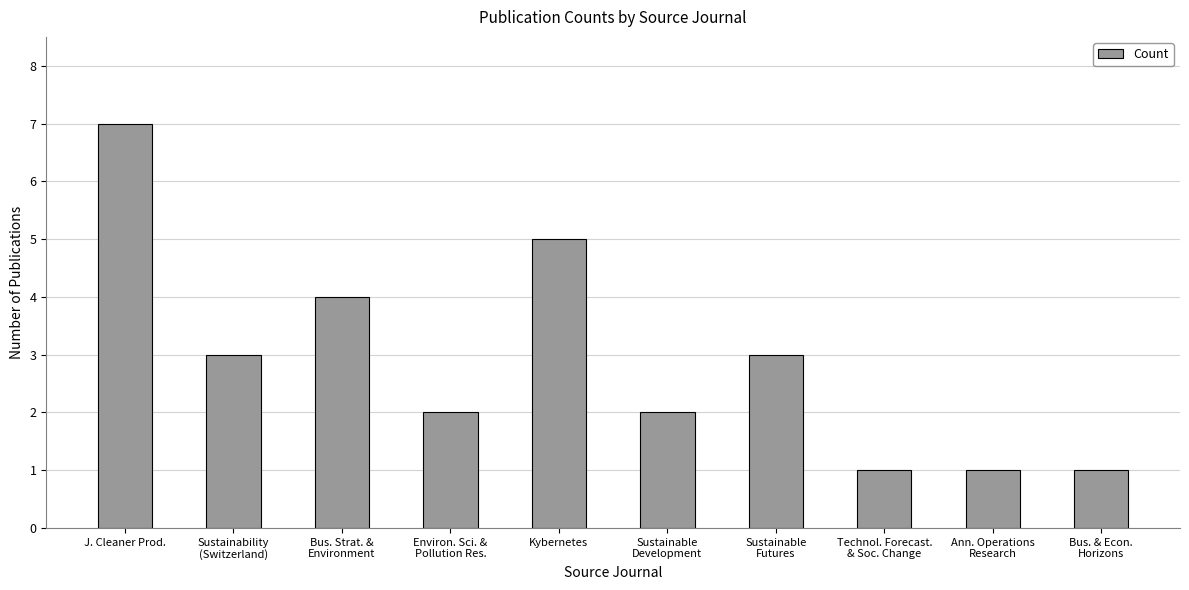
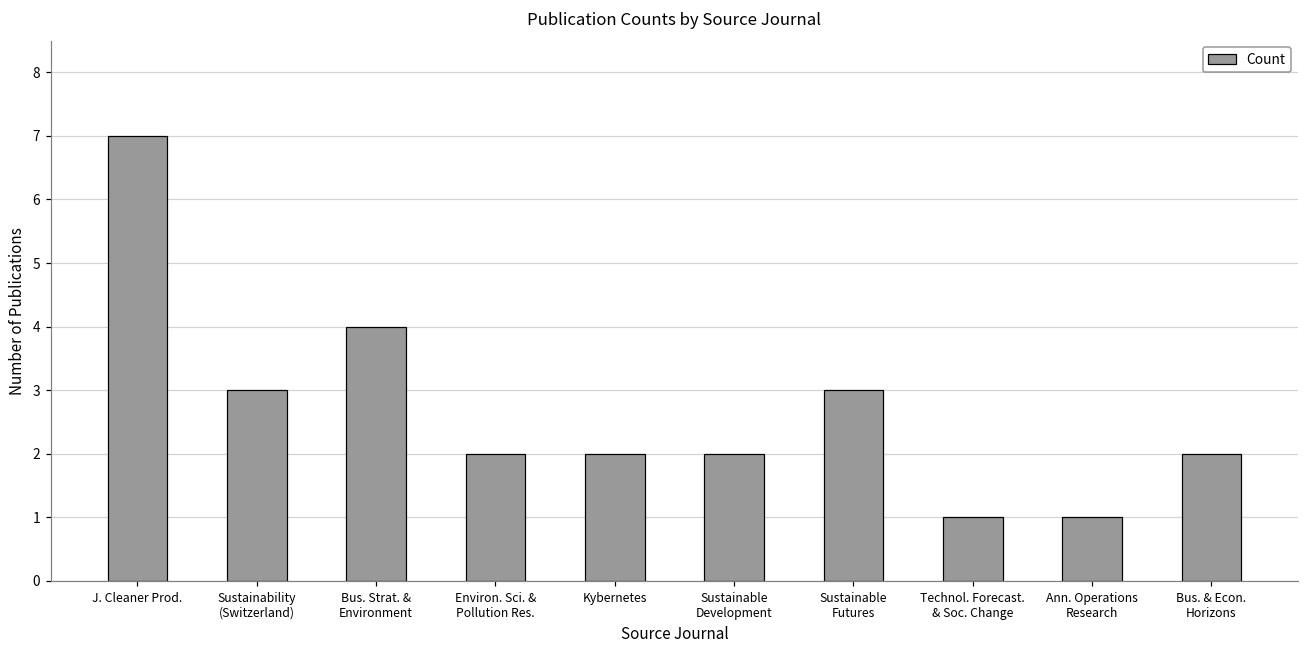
  {
    "J. Cleaner Prod.": 7,
    "Sustainability (Switzerland)": 3,
    "Bus. Strat. & Environment": 4,
    "Environ. Sci. & Pollution Res.": 2,
-   "Kybernetes": 5,
+   "Kybernetes": 2,
    "Sustainable Development": 2,
    "Sustainable Futures": 3,
    "Technol. Forecast. & Soc. Change": 1,
    "Ann. Operations Research": 1,
-   "Bus. & Econ. Horizons": 1
+   "Bus. & Econ. Horizons": 2
  }
